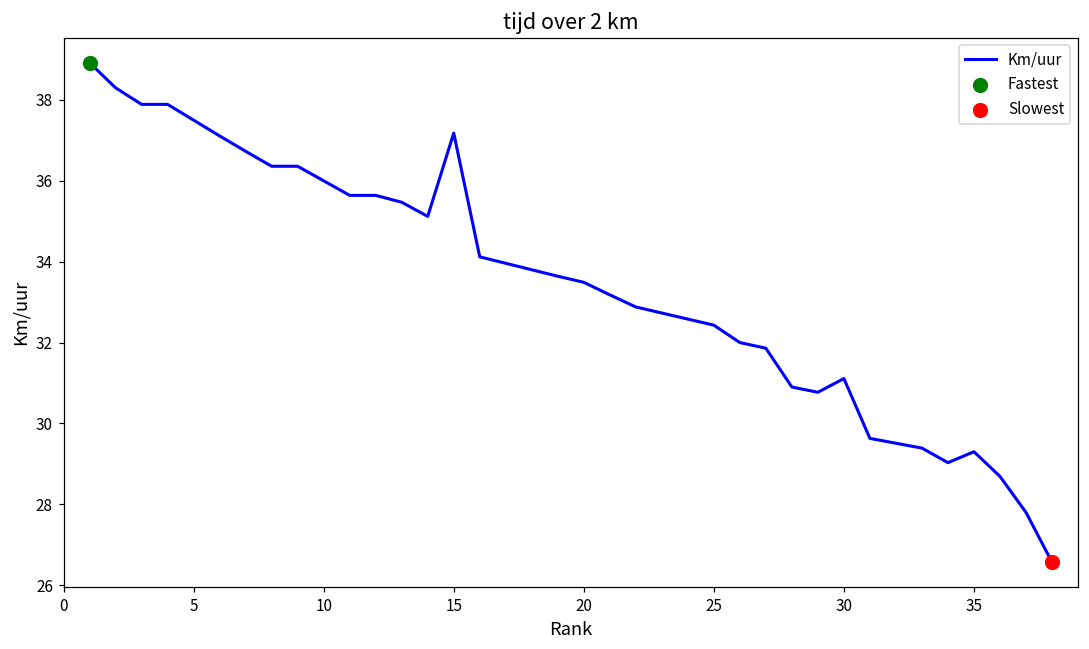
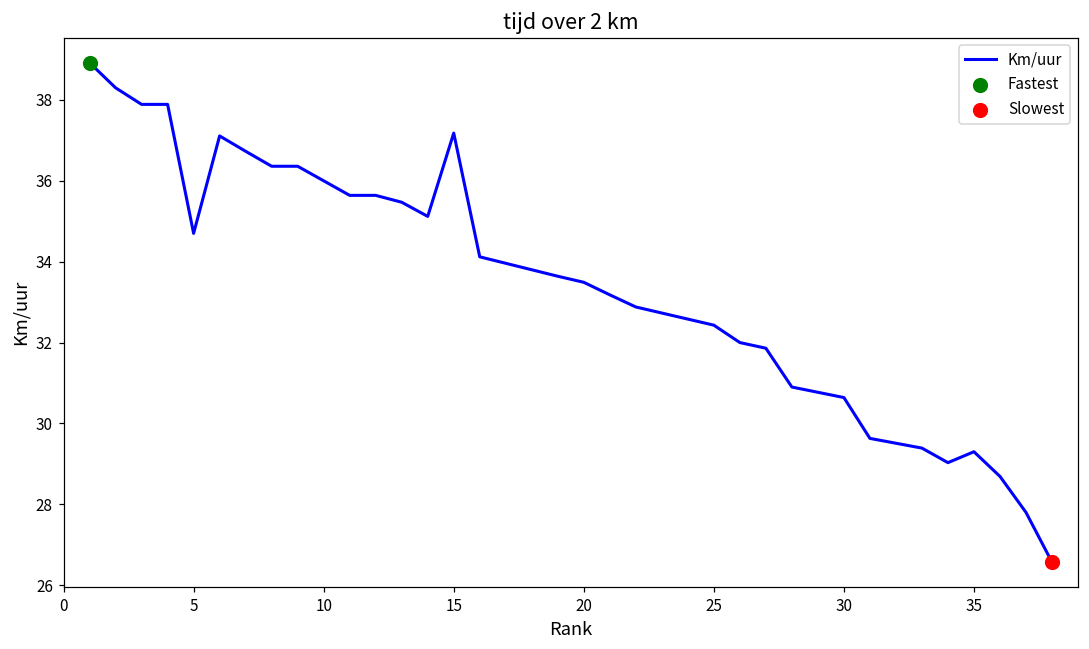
  {
    "Km/uur": {
-     "5": 37.5,
+     "5": 34.7,
      "10": 36.0,
      "15": 37.2,
      "20": 33.5,
      "25": 32.4,
-     "30": 31.1,
+     "30": 30.6,
      "35": 29.3
    }
  }
